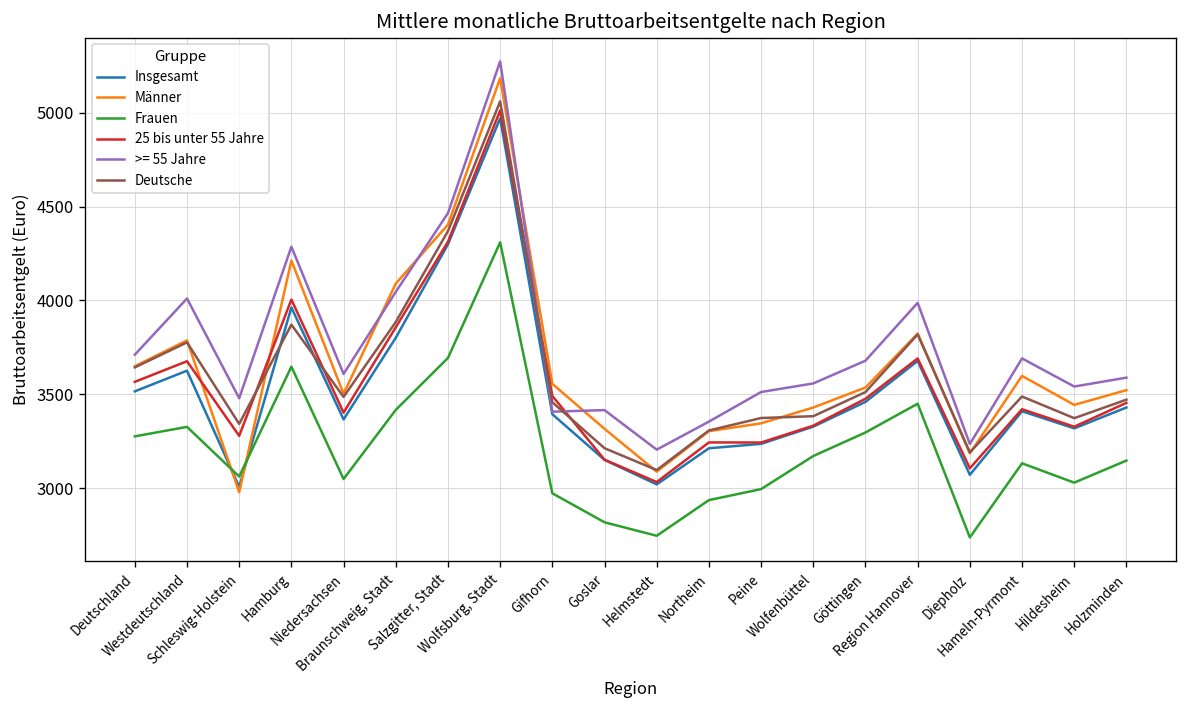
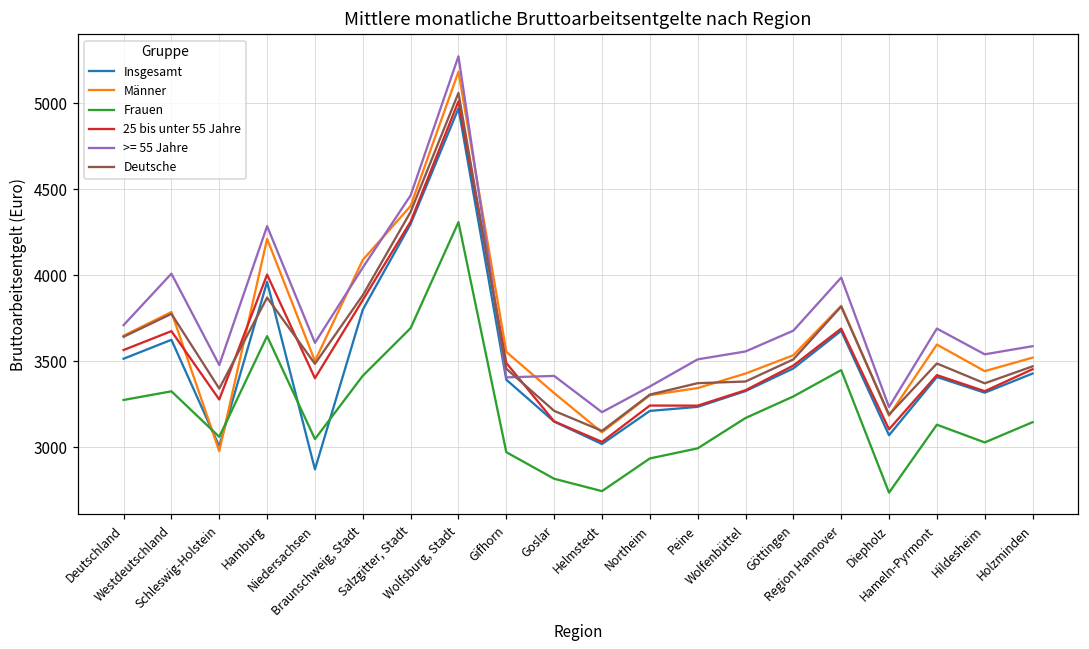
  {
    "Insgesamt": {
      "Deutschland": 3520,
      "Westdeutschland": 3630,
      "Schleswig-Holstein": 3010,
      "Hamburg": 3960,
-     "Niedersachsen": 3370,
+     "Niedersachsen": 2870,
      "Braunschweig, Stadt": 3800,
      "Wolfsburg, Stadt": 4970,
      "Northeim": 3210,
      "Göttingen": 3460,
      "Diepholz": 3070,
      "Holzminden": 3430
    },
    "Männer": {
      "Schleswig-Holstein": 2980,
      "Hamburg": 4210,
      "Niedersachsen": 3500,
      "Braunschweig, Stadt": 4090,
      "Salzgitter, Stadt": 4400,
      "Wolfsburg, Stadt": 5180,
      "Gifhorn": 3560,
      "Goslar": 3320,
      "Peine": 3350,
      "Wolfenbüttel": 3430,
      "Göttingen": 3540,
      "Hameln-Pyrmont": 3600,
      "Hildesheim": 3440,
      "Holzminden": 3520
    },
    "Frauen": {
      "Deutschland": 3280,
      "Westdeutschland": 3330,
      "Schleswig-Holstein": 3060,
      "Hamburg": 3650,
      "Niedersachsen": 3050,
      "Braunschweig, Stadt": 3420,
      "Salzgitter, Stadt": 3690,
      "Wolfsburg, Stadt": 4310,
      "Gifhorn": 2970,
      "Goslar": 2820,
      "Helmstedt": 2750,
      "Northeim": 2940,
      "Peine": 2990,
      "Wolfenbüttel": 3170,
      "Göttingen": 3300,
      "Region Hannover": 3450,
      "Diepholz": 2740,
      "Hameln-Pyrmont": 3130,
      "Hildesheim": 3030,
      "Holzminden": 3150
    },
    "25 bis unter 55 Jahre": {
      "Deutschland": 3570,
      "Westdeutschland": 3680,
      "Schleswig-Holstein": 3280,
      "Hamburg": 4000,
      "Niedersachsen": 3400,
      "Braunschweig, Stadt": 3860,
      "Wolfsburg, Stadt": 5010,
      "Gifhorn": 3490,
      "Northeim": 3240,
      "Göttingen": 3480,
      "Diepholz": 3110,
      "Holzminden": 3450
    },
    ">= 55 Jahre": {
      "Deutschland": 3710,
      "Westdeutschland": 4010,
      "Schleswig-Holstein": 3480,
      "Hamburg": 4290,
      "Niedersachsen": 3610,
      "Braunschweig, Stadt": 4050,
      "Salzgitter, Stadt": 4460,
      "Wolfsburg, Stadt": 5270,
      "Goslar": 3420,
      "Helmstedt": 3200,
      "Northeim": 3350,
      "Peine": 3510,
      "Wolfenbüttel": 3560,
      "Göttingen": 3680,
      "Region Hannover": 3990,
      "Diepholz": 3240,
      "Hameln-Pyrmont": 3690,
      "Hildesheim": 3540,
      "Holzminden": 3590
    },
    "Deutsche": {
      "Schleswig-Holstein": 3340,
      "Hamburg": 3870,
      "Niedersachsen": 3490,
      "Braunschweig, Stadt": 3880,
      "Salzgitter, Stadt": 4370,
      "Wolfsburg, Stadt": 5060,
      "Gifhorn": 3460,
      "Goslar": 3210,
      "Peine": 3370,
      "Wolfenbüttel": 3380,
      "Göttingen": 3510,
      "Hameln-Pyrmont": 3490,
      "Hildesheim": 3370,
      "Holzminden": 3470
    }
  }
